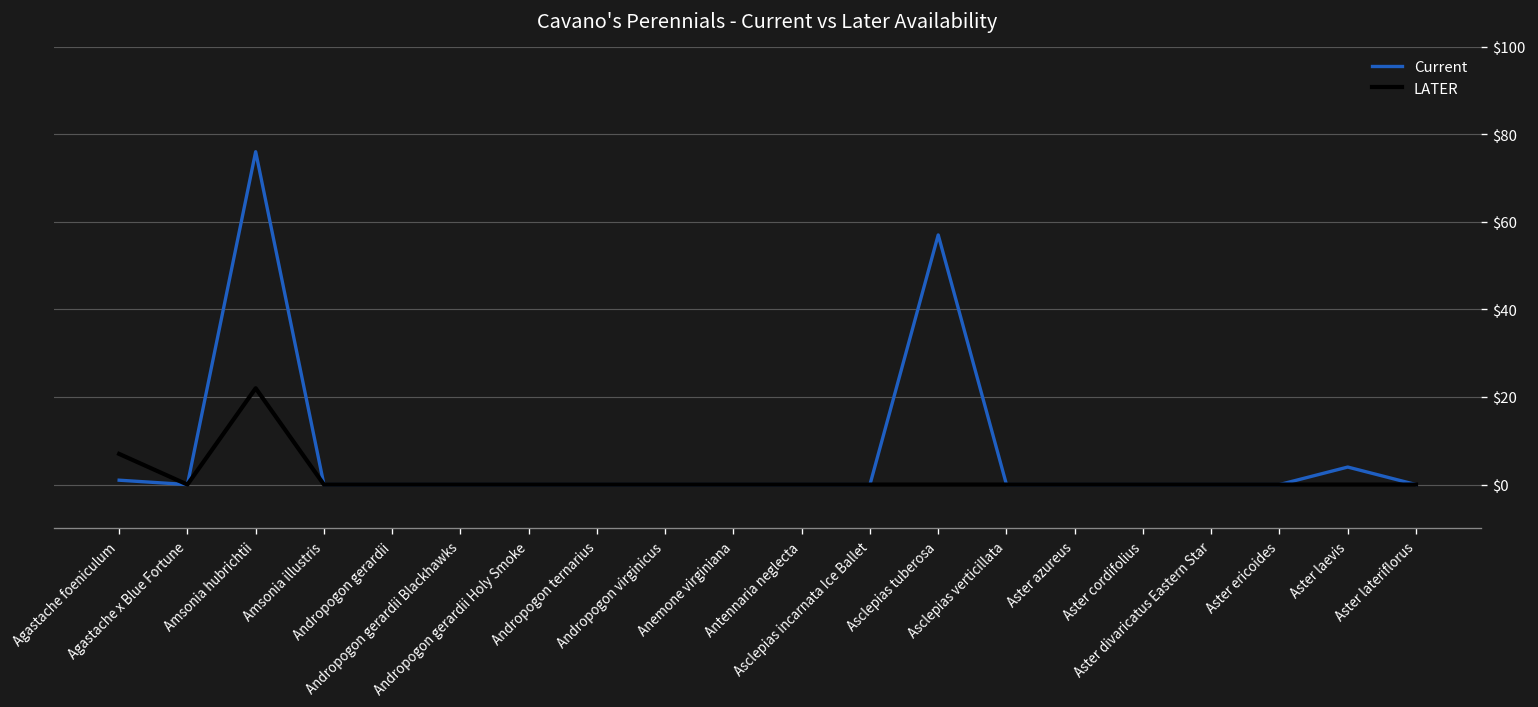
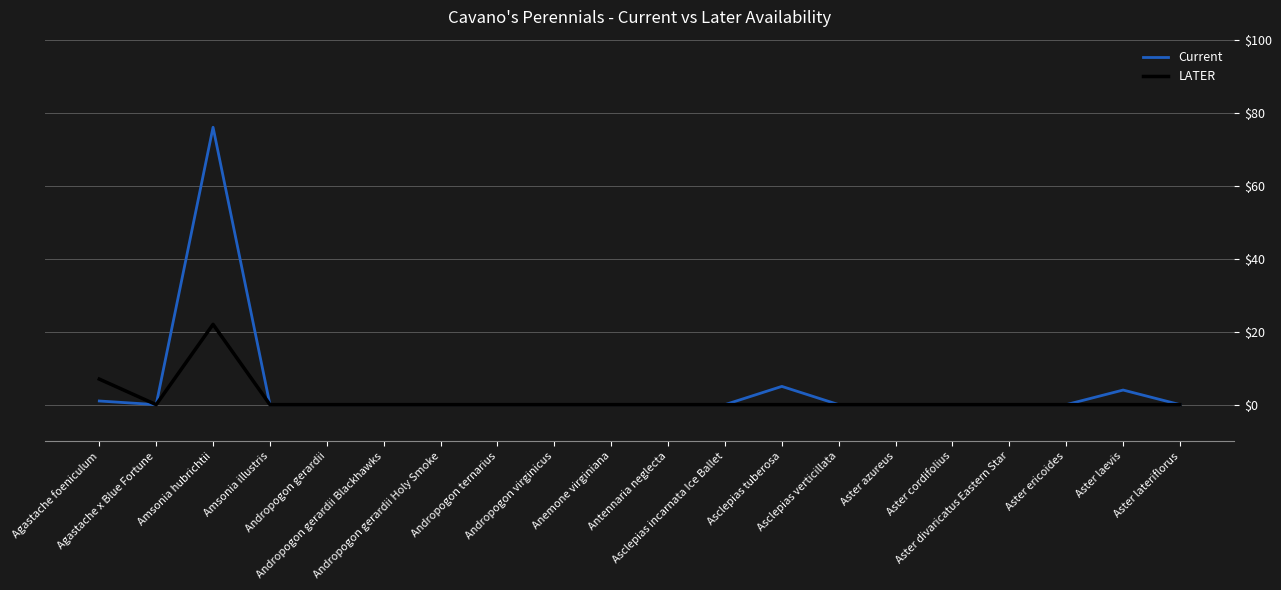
  {
    "Current": {
      "Agastache foeniculum": "$1",
      "Amsonia hubrichtii": "$76",
-     "Asclepias tuberosa": "$57",
+     "Asclepias tuberosa": "$5",
      "Aster laevis": "$4"
    },
    "LATER": {
      "Agastache foeniculum": "$7",
      "Amsonia hubrichtii": "$22",
      "Asclepias tuberosa": "$0",
      "Aster laevis": "$0"
    }
  }
